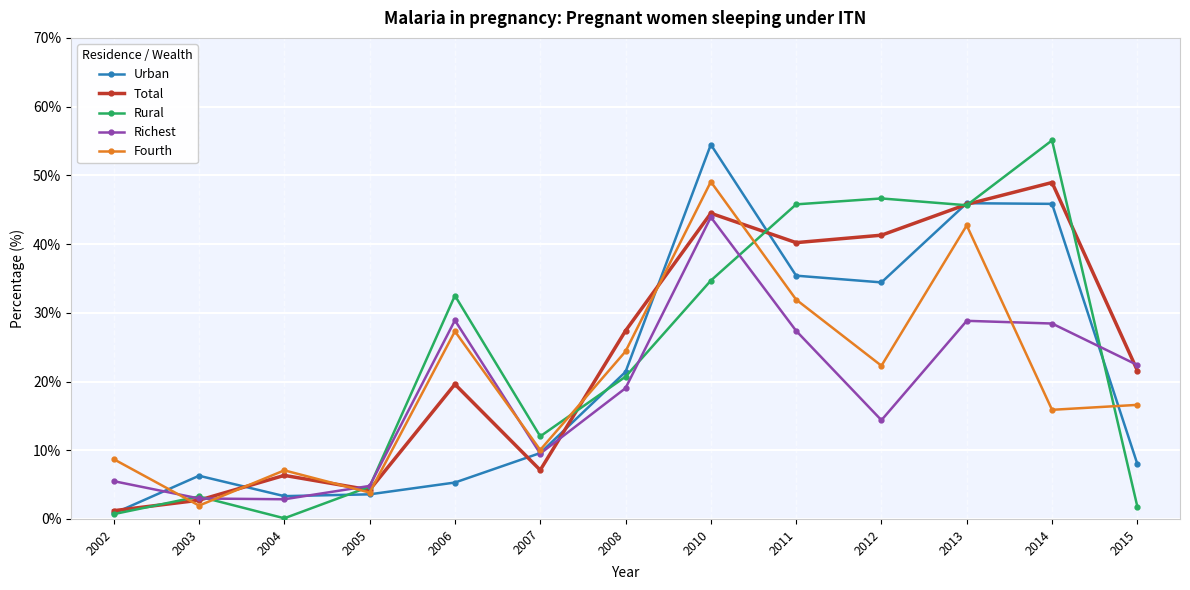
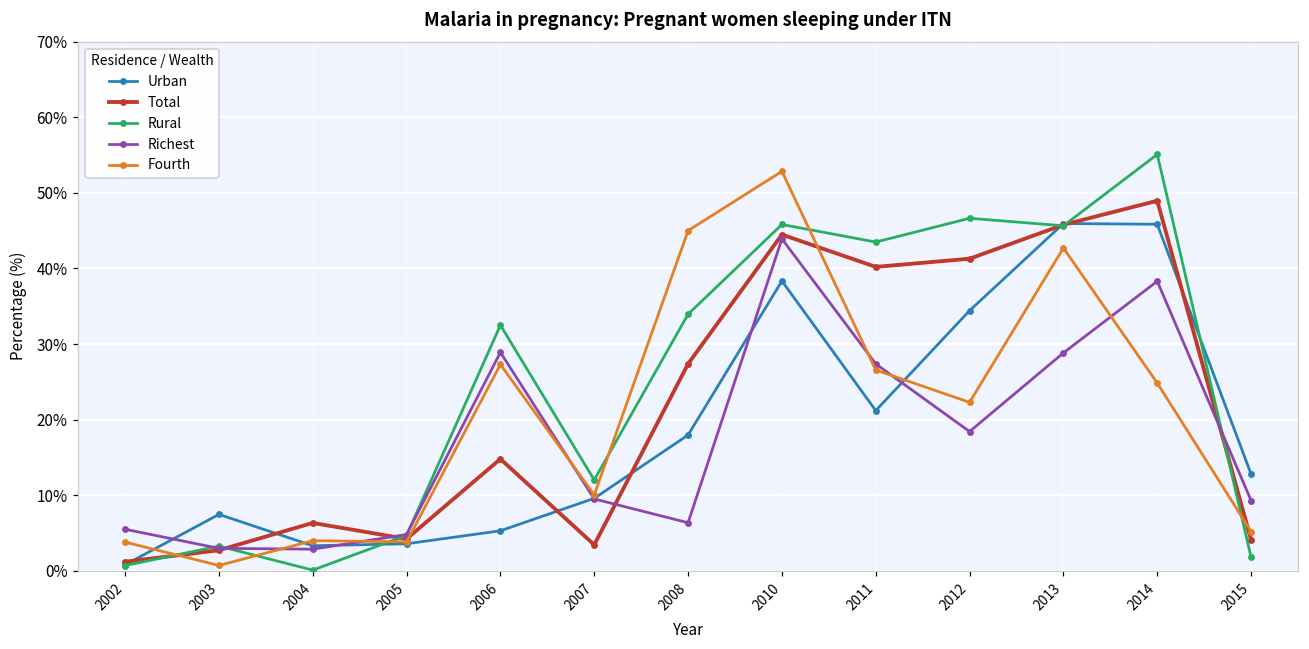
  {
    "Urban": {
-     "2003": "6%",
+     "2003": "7%",
      "2004": "3%",
      "2006": "5%",
-     "2008": "21%",
-     "2010": "54%",
-     "2011": "35%",
+     "2008": "18%",
+     "2010": "38%",
+     "2011": "21%",
      "2012": "34%",
      "2014": "46%",
-     "2015": "8%"
+     "2015": "13%"
    },
    "Total": {
      "2002": "1%",
      "2004": "6%",
      "2005": "4%",
-     "2006": "20%",
-     "2007": "7%",
+     "2006": "15%",
+     "2007": "3%",
      "2008": "27%",
      "2010": "44%",
      "2011": "40%",
      "2012": "41%",
      "2014": "49%",
-     "2015": "22%"
+     "2015": "4%"
    },
    "Rural": {
      "2004": "0%",
      "2006": "33%",
      "2007": "12%",
-     "2008": "21%",
-     "2010": "35%",
-     "2011": "46%",
+     "2008": "34%",
+     "2010": "46%",
+     "2011": "43%",
      "2012": "47%",
      "2014": "55%",
      "2015": "2%"
    },
    "Richest": {
      "2002": "6%",
      "2004": "3%",
      "2006": "29%",
-     "2008": "19%",
+     "2008": "6%",
      "2010": "44%",
      "2011": "27%",
-     "2012": "14%",
+     "2012": "18%",
      "2013": "29%",
-     "2014": "28%",
-     "2015": "22%"
+     "2014": "38%",
+     "2015": "9%"
    },
    "Fourth": {
-     "2002": "9%",
-     "2003": "2%",
-     "2004": "7%",
+     "2002": "4%",
+     "2003": "1%",
+     "2004": "4%",
      "2006": "27%",
      "2007": "10%",
-     "2008": "24%",
-     "2010": "49%",
-     "2011": "32%",
+     "2008": "45%",
+     "2010": "53%",
+     "2011": "27%",
      "2012": "22%",
      "2013": "43%",
-     "2014": "16%",
-     "2015": "17%"
+     "2014": "25%",
+     "2015": "5%"
    }
  }
